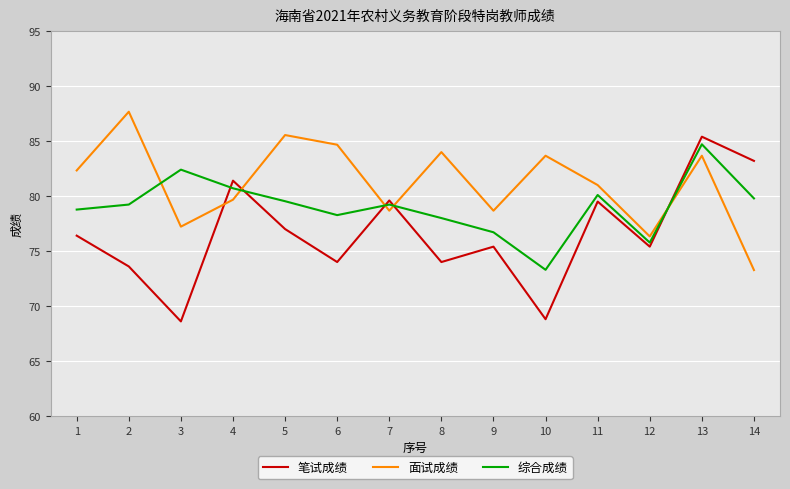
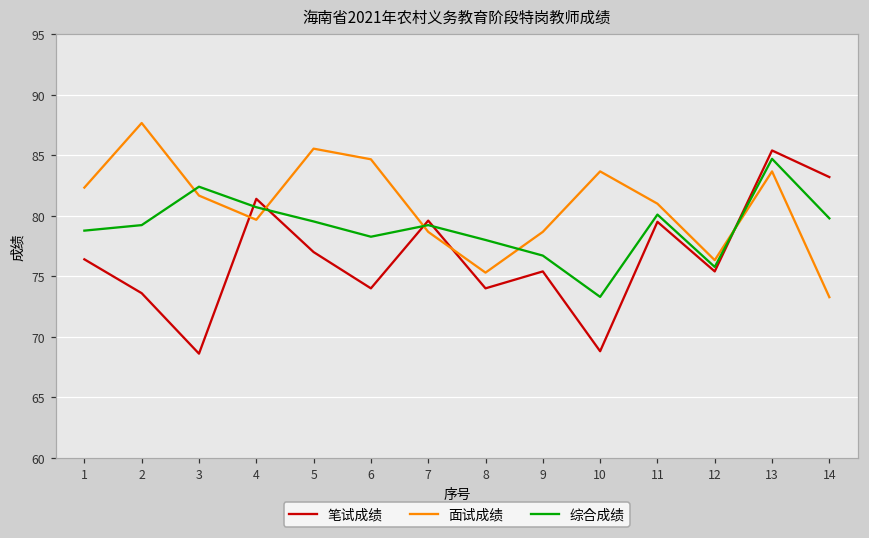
  {
    "笔试成绩": {
      "1": 76.4,
      "2": 73.6,
      "3": 68.6,
      "4": 81.4,
      "5": 77.0,
      "6": 74.0,
      "7": 79.6,
      "8": 74.0,
      "9": 75.4,
      "10": 68.8,
      "11": 79.5,
      "12": 75.4,
      "13": 85.4,
      "14": 83.2
    },
    "面试成绩": {
      "1": 82.3,
      "2": 87.7,
-     "3": 77.2,
+     "3": 81.7,
      "4": 79.7,
      "5": 85.6,
      "6": 84.7,
      "7": 78.7,
-     "8": 84.0,
+     "8": 75.3,
      "9": 78.7,
      "10": 83.7,
      "11": 81.0,
      "12": 76.3,
      "13": 83.7,
      "14": 73.3
    },
    "综合成绩": {
      "1": 78.8,
      "2": 79.2,
      "3": 82.4,
      "4": 80.7,
      "5": 79.5,
      "6": 78.3,
      "7": 79.2,
      "8": 78.0,
      "9": 76.7,
      "10": 73.3,
      "11": 80.1,
      "12": 75.8,
      "13": 84.7,
      "14": 79.8
    }
  }
